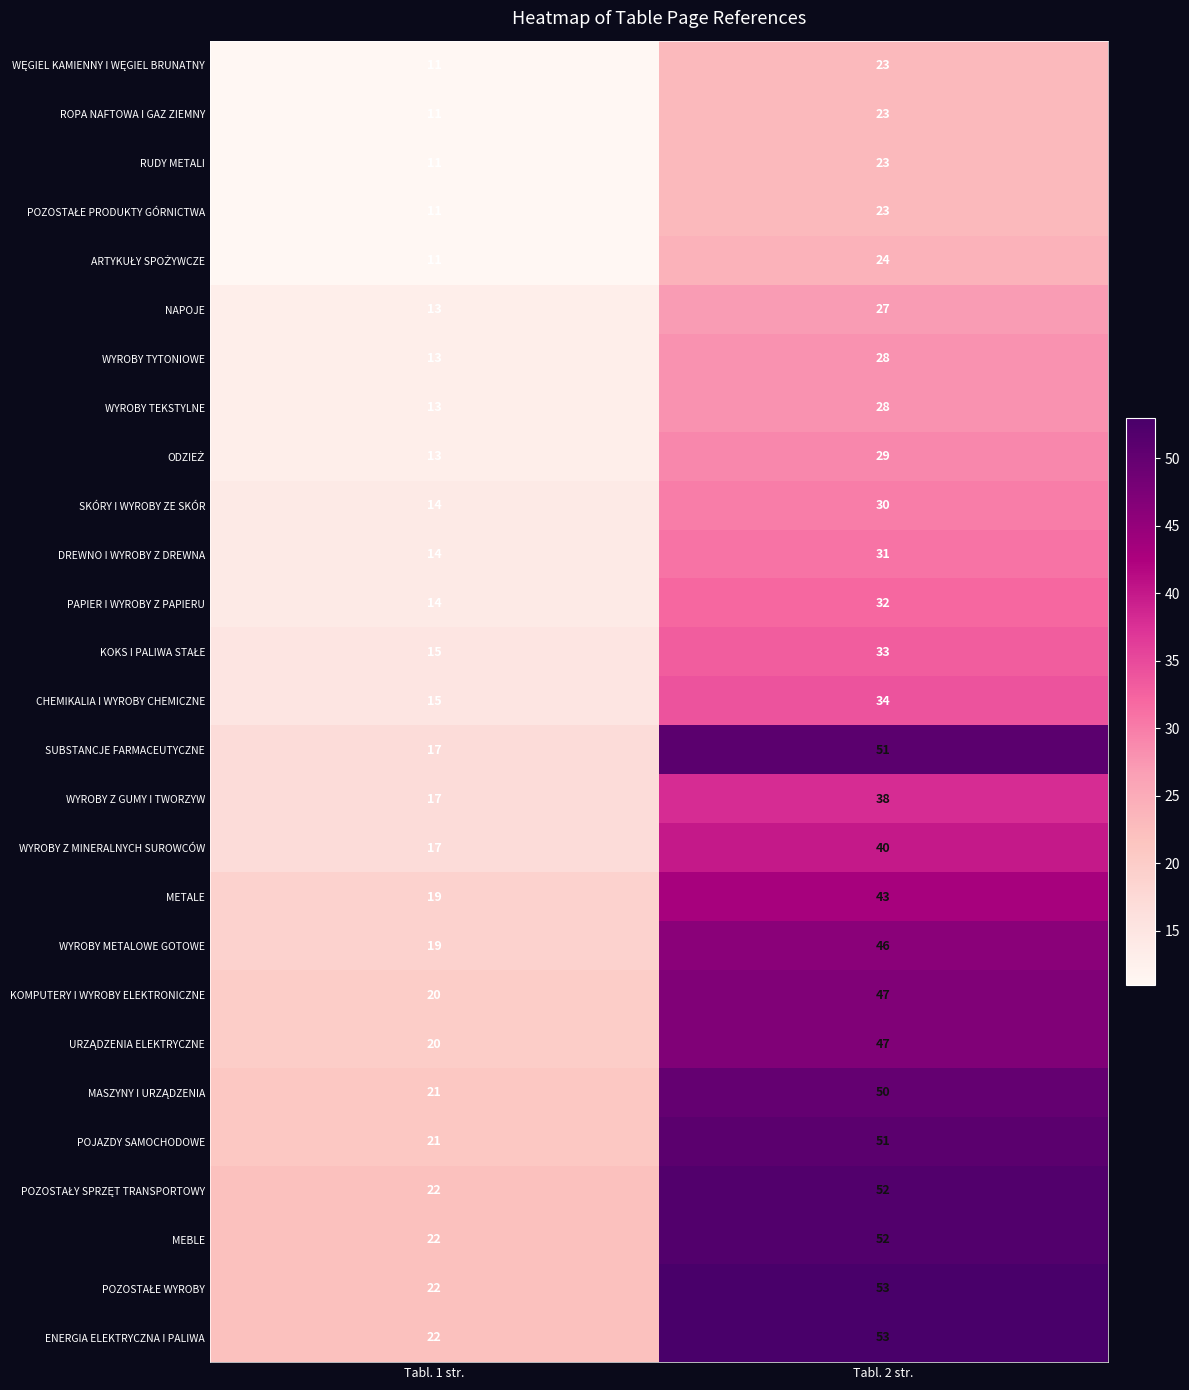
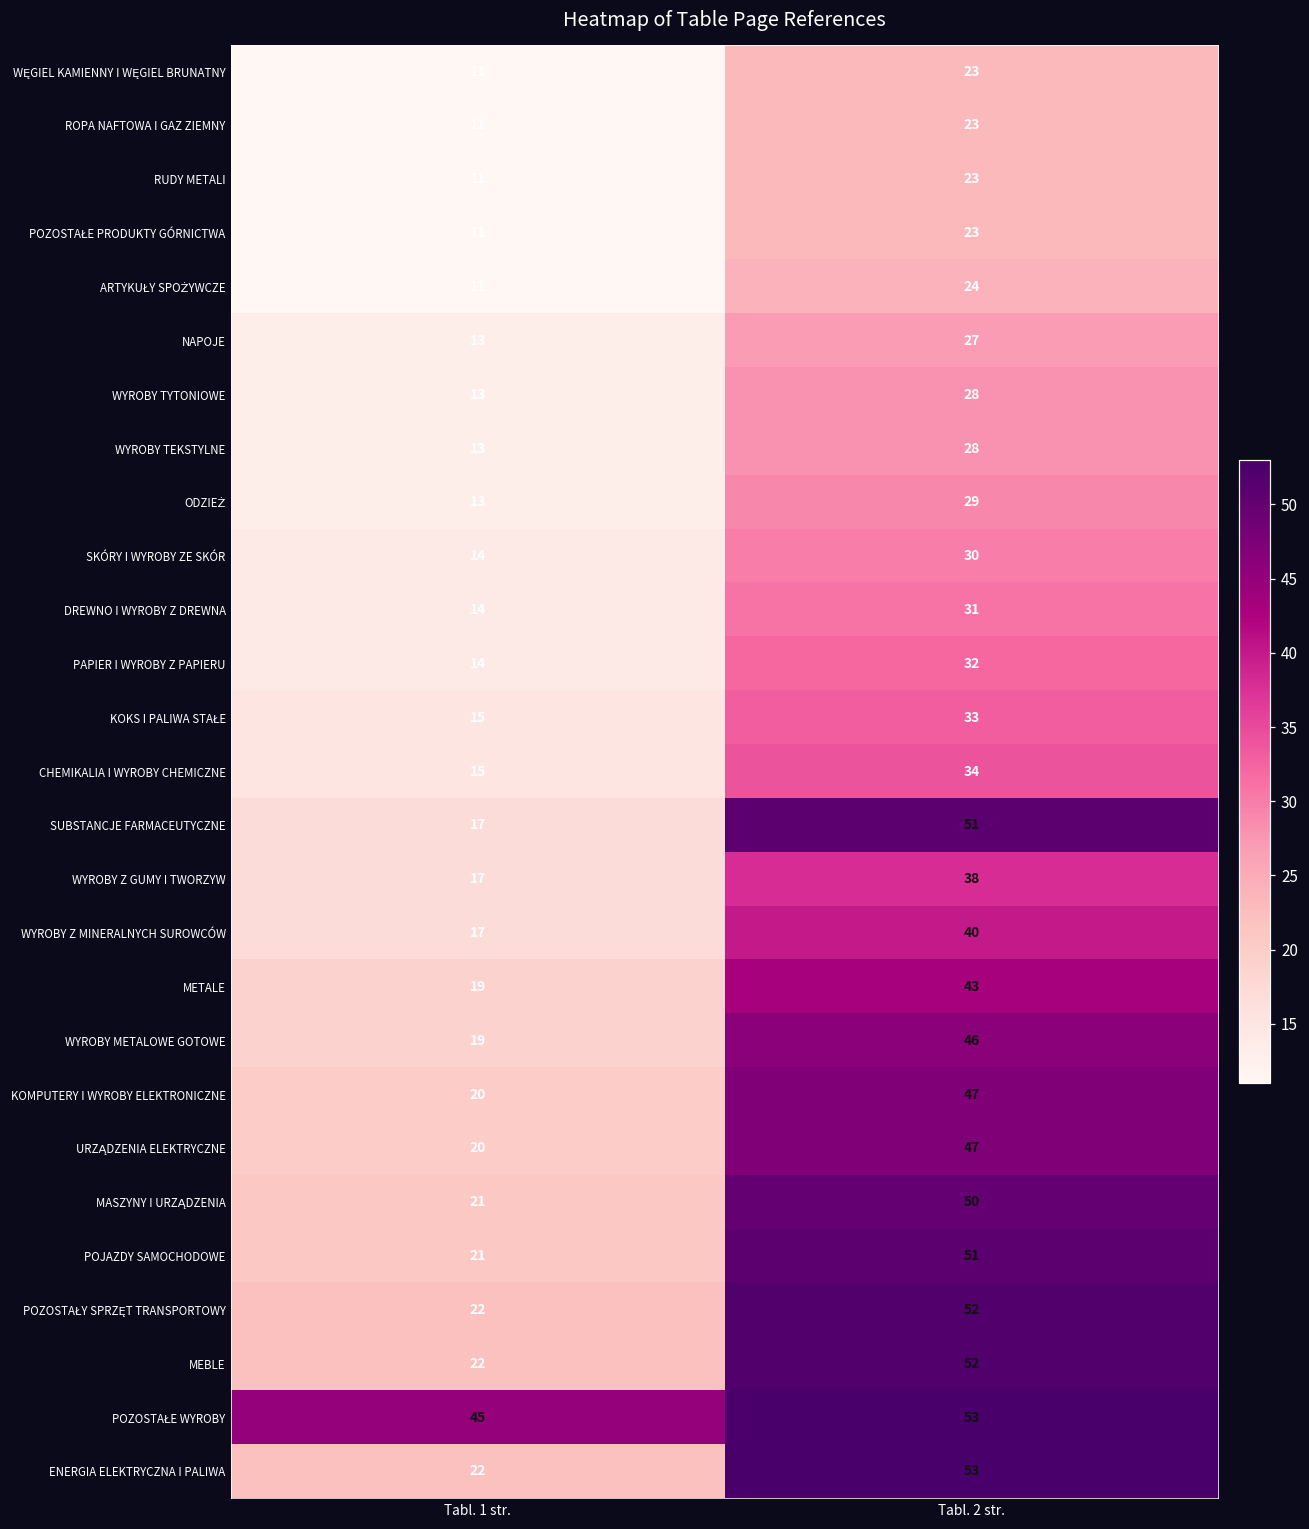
  {
    "WĘGIEL KAMIENNY I WĘGIEL BRUNATNY": {
      "Tabl. 2 str.": 23
    },
    "ROPA NAFTOWA I GAZ ZIEMNY": {
      "Tabl. 2 str.": 23
    },
    "RUDY METALI": {
      "Tabl. 2 str.": 23
    },
    "POZOSTAŁE PRODUKTY GÓRNICTWA": {
      "Tabl. 2 str.": 23
    },
    "ARTYKUŁY SPOŻYWCZE": {
      "Tabl. 2 str.": 24
    },
    "NAPOJE": {
      "Tabl. 2 str.": 27
    },
    "WYROBY TYTONIOWE": {
      "Tabl. 2 str.": 28
    },
    "WYROBY TEKSTYLNE": {
      "Tabl. 2 str.": 28
    },
    "ODZIEŻ": {
      "Tabl. 2 str.": 29
    },
    "SKÓRY I WYROBY ZE SKÓR": {
      "Tabl. 2 str.": 30
    },
    "DREWNO I WYROBY Z DREWNA": {
      "Tabl. 2 str.": 31
    },
    "PAPIER I WYROBY Z PAPIERU": {
      "Tabl. 2 str.": 32
    },
    "KOKS I PALIWA STAŁE": {
      "Tabl. 2 str.": 33
    },
    "CHEMIKALIA I WYROBY CHEMICZNE": {
      "Tabl. 2 str.": 34
    },
    "SUBSTANCJE FARMACEUTYCZNE": {
      "Tabl. 2 str.": 51
    },
    "WYROBY Z GUMY I TWORZYW": {
      "Tabl. 2 str.": 38
    },
    "WYROBY Z MINERALNYCH SUROWCÓW": {
      "Tabl. 2 str.": 40
    },
    "METALE": {
      "Tabl. 1 str.": 19,
      "Tabl. 2 str.": 43
    },
    "WYROBY METALOWE GOTOWE": {
      "Tabl. 1 str.": 19,
      "Tabl. 2 str.": 46
    },
    "KOMPUTERY I WYROBY ELEKTRONICZNE": {
      "Tabl. 1 str.": 20,
      "Tabl. 2 str.": 47
    },
    "URZĄDZENIA ELEKTRYCZNE": {
      "Tabl. 1 str.": 20,
      "Tabl. 2 str.": 47
    },
    "MASZYNY I URZĄDZENIA": {
      "Tabl. 1 str.": 21,
      "Tabl. 2 str.": 50
    },
    "POJAZDY SAMOCHODOWE": {
      "Tabl. 1 str.": 21,
      "Tabl. 2 str.": 51
    },
    "POZOSTAŁY SPRZĘT TRANSPORTOWY": {
      "Tabl. 1 str.": 22,
      "Tabl. 2 str.": 52
    },
    "MEBLE": {
      "Tabl. 1 str.": 22,
      "Tabl. 2 str.": 52
    },
    "POZOSTAŁE WYROBY": {
-     "Tabl. 1 str.": 22,
+     "Tabl. 1 str.": 45,
      "Tabl. 2 str.": 53
    },
    "ENERGIA ELEKTRYCZNA I PALIWA": {
      "Tabl. 1 str.": 22,
      "Tabl. 2 str.": 53
    }
  }
